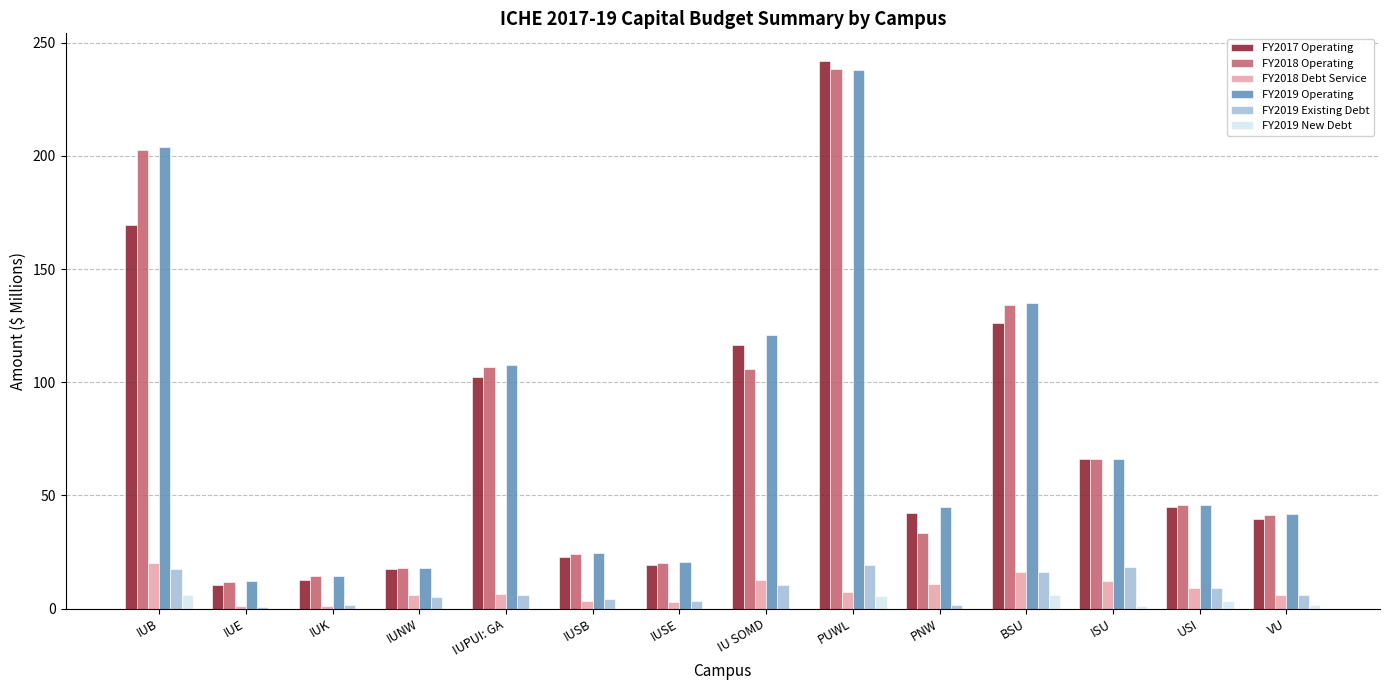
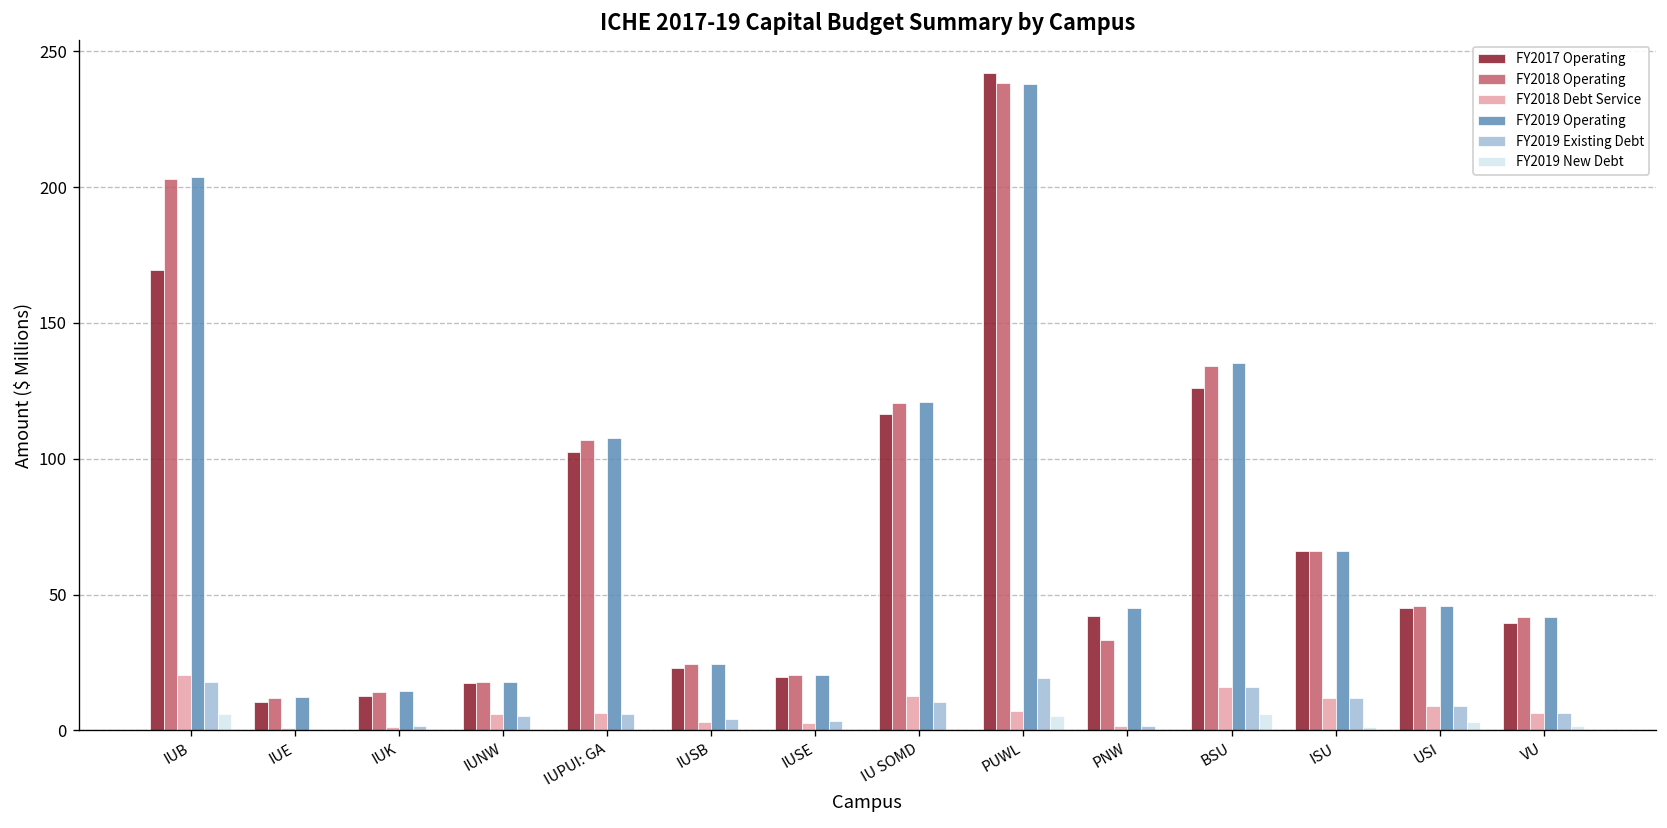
  {
    "FY2017 Operating": {
      "IUB": 170,
      "IUE": 10,
      "IUK": 13,
      "IUNW": 18,
      "IUPUI: GA": 103,
      "IUSB": 23,
      "IUSE": 19,
      "IU SOMD": 116,
      "PUWL": 242,
      "PNW": 42,
      "BSU": 126,
      "ISU": 66,
      "USI": 45,
      "VU": 40
    },
    "FY2018 Operating": {
      "IUB": 203,
      "IUE": 12,
      "IUK": 14,
      "IUNW": 18,
      "IUPUI: GA": 107,
      "IUSB": 24,
      "IUSE": 20,
-     "IU SOMD": 106,
+     "IU SOMD": 120,
      "PUWL": 238,
      "PNW": 33,
      "BSU": 134,
      "ISU": 66,
      "USI": 46,
      "VU": 42
    },
    "FY2018 Debt Service": {
      "IUB": 20,
      "IUK": 1,
      "IUNW": 6,
      "IUPUI: GA": 6,
      "IUSB": 3,
      "IUSE": 3,
      "IU SOMD": 13,
      "PUWL": 7,
-     "PNW": 11,
+     "PNW": 2,
      "BSU": 16,
      "ISU": 12,
      "USI": 9,
      "VU": 6
    },
    "FY2019 Operating": {
      "IUB": 204,
      "IUE": 12,
      "IUK": 14,
      "IUNW": 18,
      "IUPUI: GA": 108,
      "IUSB": 24,
      "IUSE": 20,
      "IU SOMD": 121,
      "PUWL": 238,
      "PNW": 45,
      "BSU": 135,
      "ISU": 66,
      "USI": 46,
      "VU": 42
    },
    "FY2019 Existing Debt": {
      "IUB": 18,
      "IUK": 2,
      "IUNW": 5,
      "IUPUI: GA": 6,
      "IUSB": 4,
      "IUSE": 3,
      "IU SOMD": 10,
      "PUWL": 19,
      "PNW": 2,
      "BSU": 16,
-     "ISU": 19,
+     "ISU": 12,
      "USI": 9,
      "VU": 6
    },
    "FY2019 New Debt": {
      "IUB": 6,
      "IUE": 0,
      "IUK": 0,
      "IUNW": 0,
      "IUPUI: GA": 0,
      "IUSB": 0,
      "IUSE": 0,
      "IU SOMD": 0,
      "PUWL": 5,
      "PNW": 0,
      "BSU": 6,
      "ISU": 1,
      "USI": 3,
      "VU": 2
    }
  }
